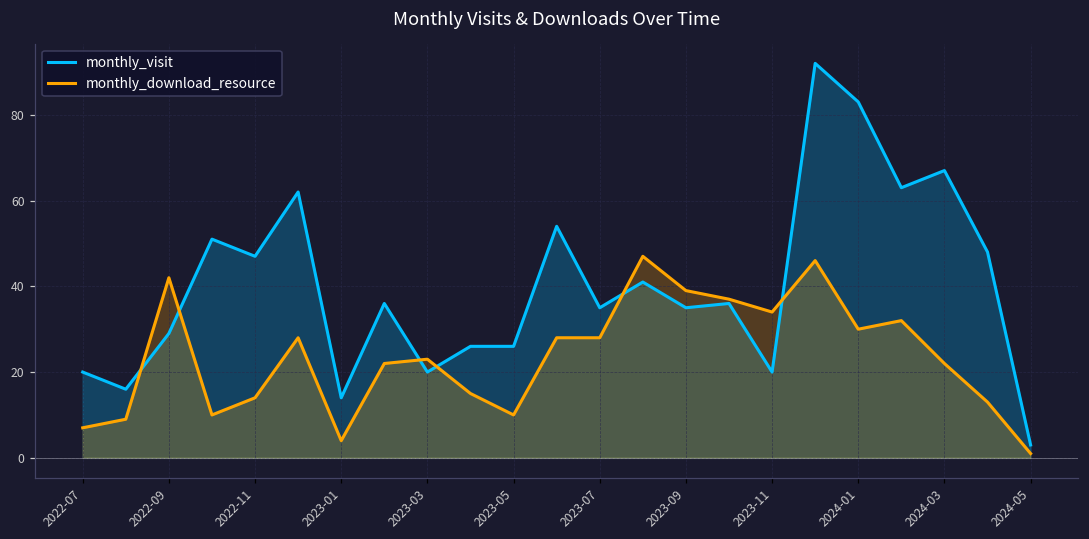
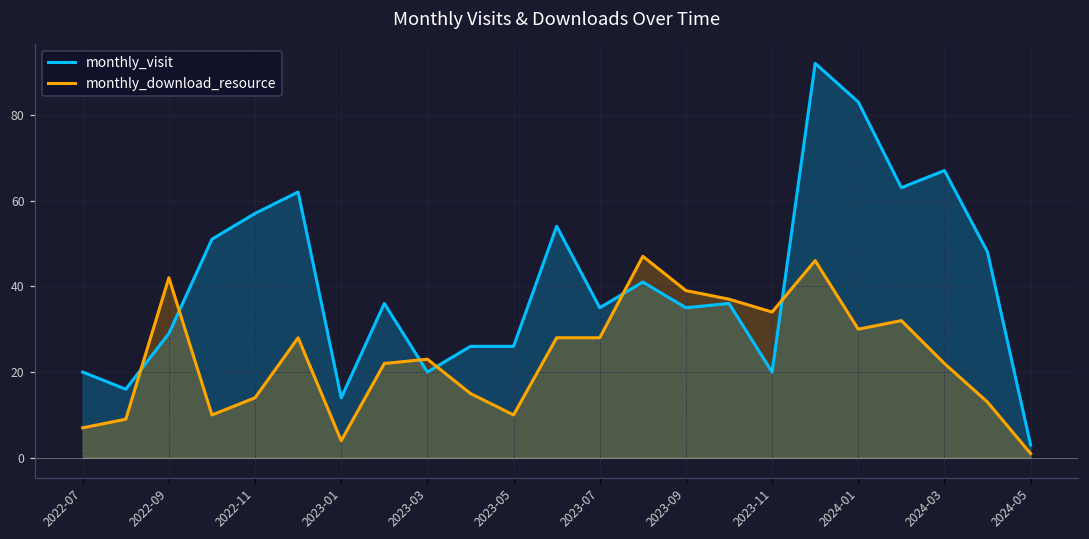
  {
    "monthly_visit": {
      "2022-07": 20,
      "2022-09": 29,
-     "2022-11": 47,
+     "2022-11": 57,
      "2023-01": 14,
      "2023-03": 20,
      "2023-05": 26,
      "2023-07": 35,
      "2023-09": 35,
      "2023-11": 20,
      "2024-01": 83,
      "2024-03": 67,
      "2024-05": 3
    },
    "monthly_download_resource": {
      "2022-07": 7,
      "2022-09": 42,
      "2022-11": 14,
      "2023-01": 4,
      "2023-03": 23,
      "2023-05": 10,
      "2023-07": 28,
      "2023-09": 39,
      "2023-11": 34,
      "2024-01": 30,
      "2024-03": 22,
      "2024-05": 1
    }
  }
